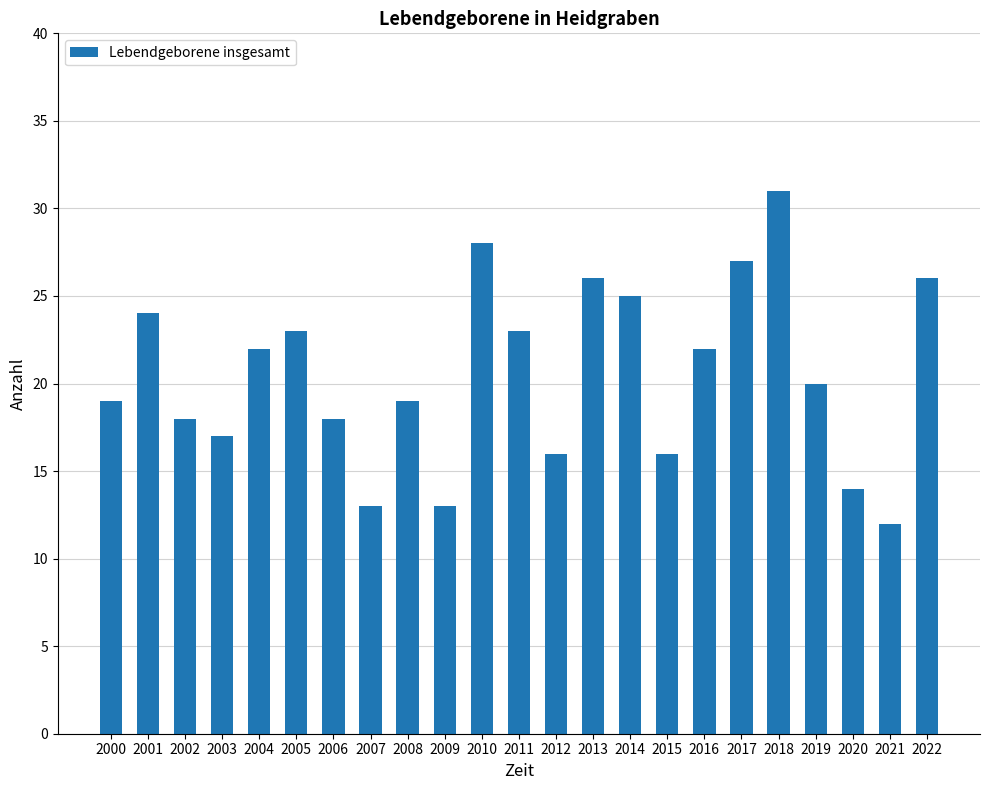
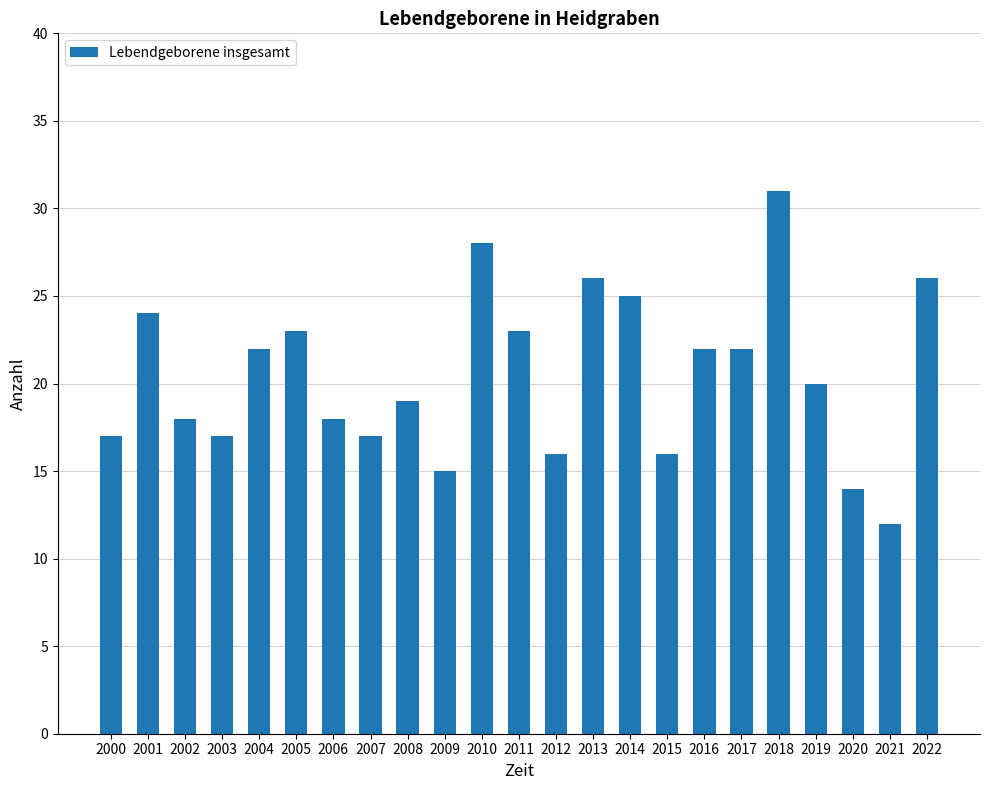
  {
-   "2000": 19,
+   "2000": 17,
    "2001": 24,
    "2002": 18,
    "2003": 17,
    "2004": 22,
    "2005": 23,
    "2006": 18,
-   "2007": 13,
+   "2007": 17,
    "2008": 19,
-   "2009": 13,
+   "2009": 15,
    "2010": 28,
    "2011": 23,
    "2012": 16,
    "2013": 26,
    "2014": 25,
    "2015": 16,
    "2016": 22,
-   "2017": 27,
+   "2017": 22,
    "2018": 31,
    "2019": 20,
    "2020": 14,
    "2021": 12,
    "2022": 26
  }
